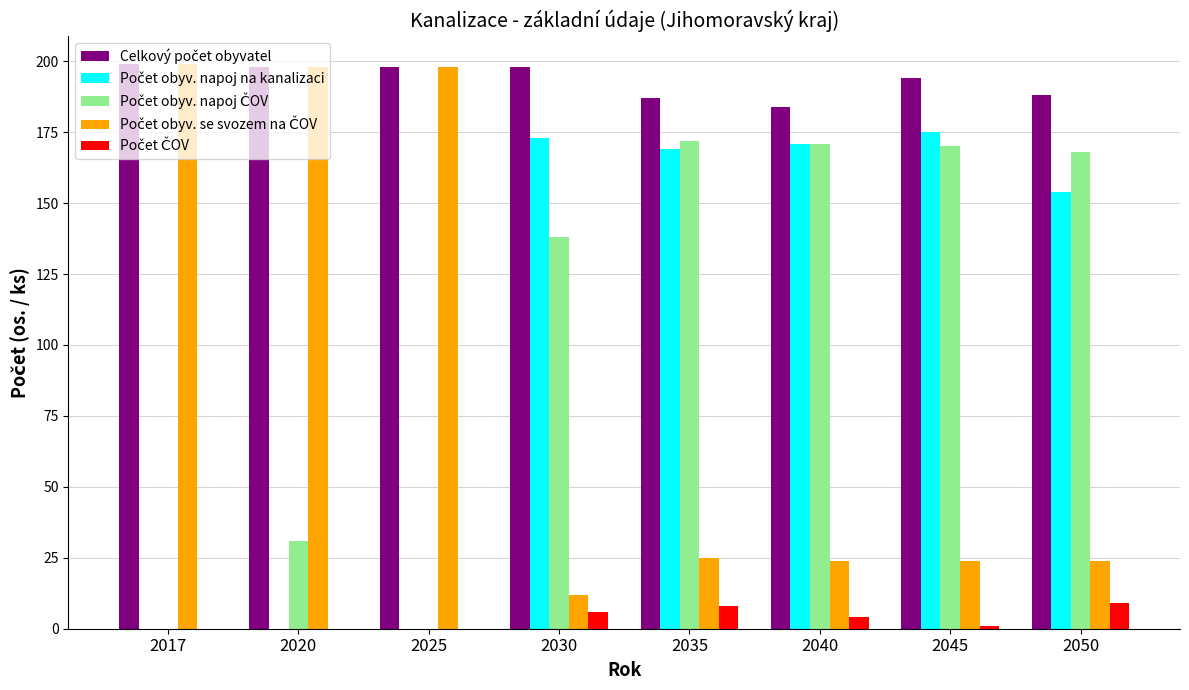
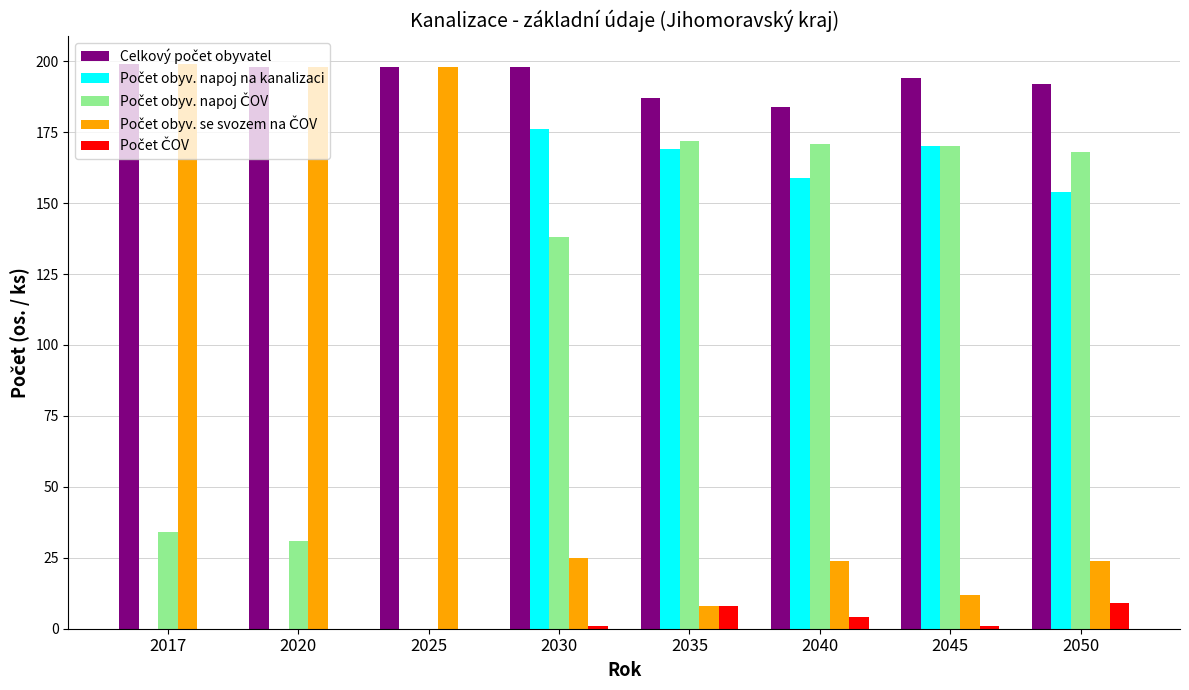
  {
    "Celkový počet obyvatel": {
      "2025": 198,
      "2030": 198,
      "2035": 187,
      "2040": 184,
      "2045": 194,
-     "2050": 188
+     "2050": 192
    },
    "Počet obyv. napoj na kanalizaci": {
      "2017": 0,
      "2020": 0,
      "2025": 0,
-     "2030": 173,
+     "2030": 176,
      "2035": 169,
-     "2040": 171,
-     "2045": 175,
+     "2040": 159,
+     "2045": 170,
      "2050": 154
    },
    "Počet obyv. napoj ČOV": {
-     "2017": 0,
+     "2017": 34,
      "2020": 31,
      "2025": 0,
      "2030": 138,
      "2035": 172,
      "2040": 171,
      "2045": 170,
      "2050": 168
    },
    "Počet obyv. se svozem na ČOV": {
      "2025": 198,
-     "2030": 12,
-     "2035": 25,
+     "2030": 25,
+     "2035": 8,
      "2040": 24,
-     "2045": 24,
+     "2045": 12,
      "2050": 24
    },
    "Počet ČOV": {
      "2017": 0,
      "2020": 0,
      "2025": 0,
-     "2030": 6,
+     "2030": 1,
      "2035": 8,
      "2040": 4,
      "2045": 1,
      "2050": 9
    }
  }
